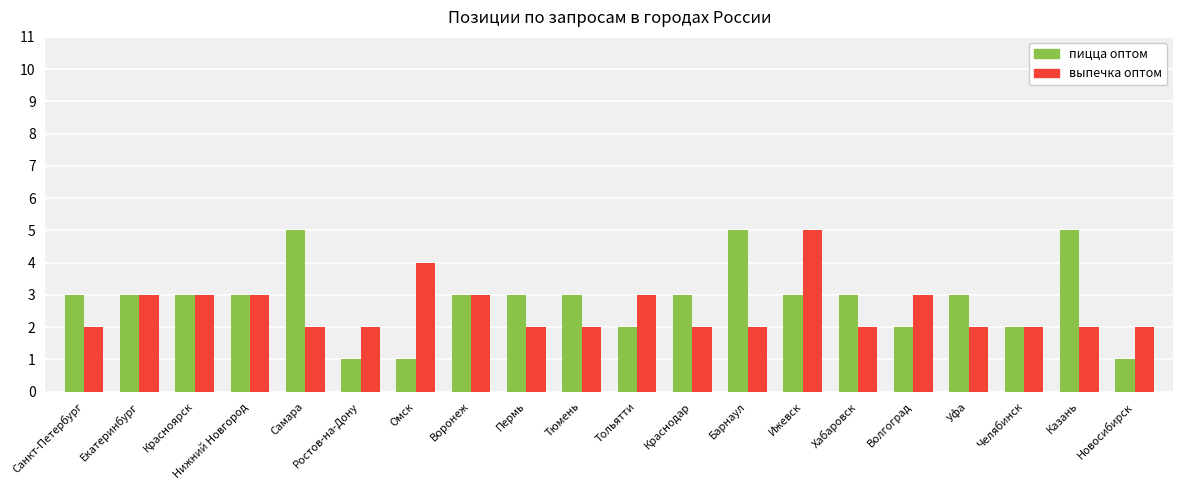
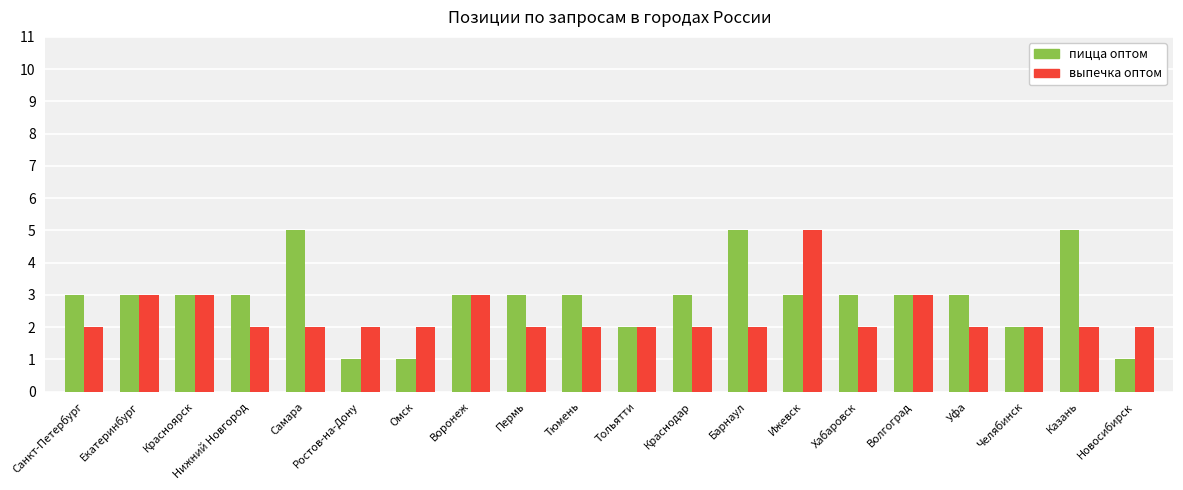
  {
    "пицца оптом": {
      "Санкт-Петербург": 3,
      "Екатеринбург": 3,
      "Красноярск": 3,
      "Нижний Новгород": 3,
      "Самара": 5,
      "Ростов-на-Дону": 1,
      "Омск": 1,
      "Воронеж": 3,
      "Пермь": 3,
      "Тюмень": 3,
      "Тольятти": 2,
      "Краснодар": 3,
      "Барнаул": 5,
      "Ижевск": 3,
      "Хабаровск": 3,
-     "Волгоград": 2,
+     "Волгоград": 3,
      "Уфа": 3,
      "Челябинск": 2,
      "Казань": 5,
      "Новосибирск": 1
    },
    "выпечка оптом": {
      "Санкт-Петербург": 2,
      "Екатеринбург": 3,
      "Красноярск": 3,
-     "Нижний Новгород": 3,
+     "Нижний Новгород": 2,
      "Самара": 2,
      "Ростов-на-Дону": 2,
-     "Омск": 4,
+     "Омск": 2,
      "Воронеж": 3,
      "Пермь": 2,
      "Тюмень": 2,
-     "Тольятти": 3,
+     "Тольятти": 2,
      "Краснодар": 2,
      "Барнаул": 2,
      "Ижевск": 5,
      "Хабаровск": 2,
      "Волгоград": 3,
      "Уфа": 2,
      "Челябинск": 2,
      "Казань": 2,
      "Новосибирск": 2
    }
  }
